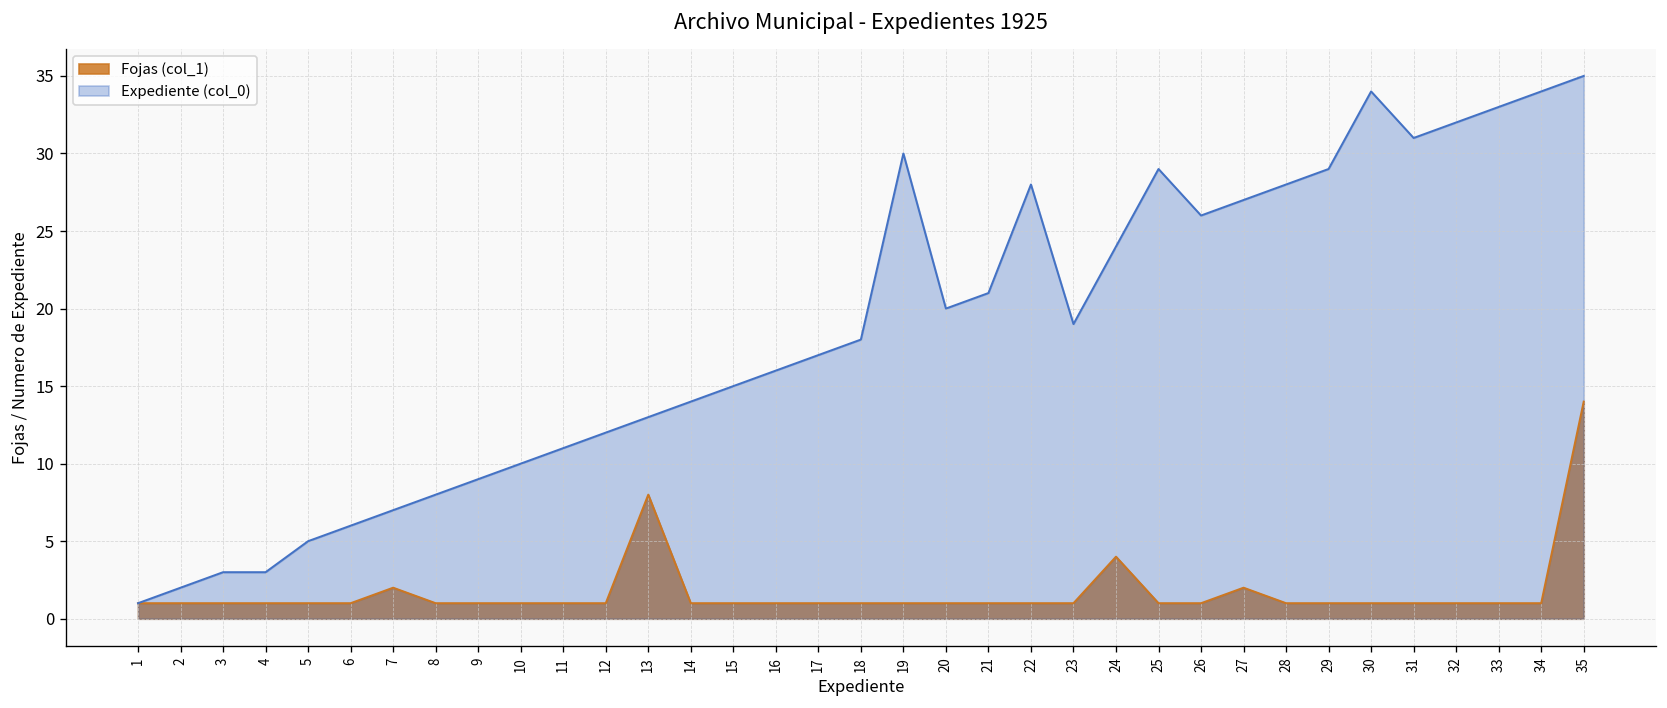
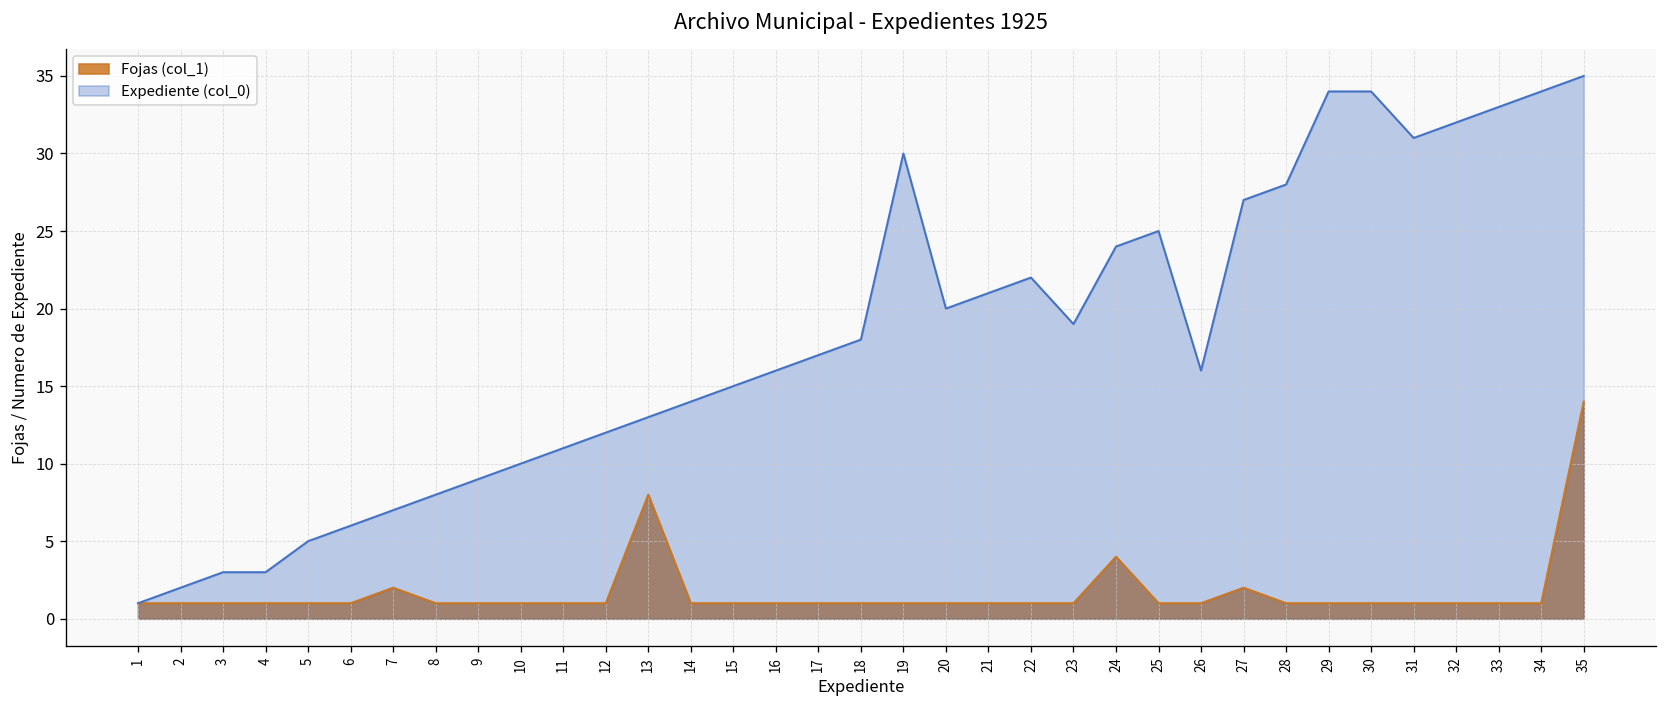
  {
    "Fojas (col_1)": {
      "2": 1,
      "3": 1,
      "4": 1,
      "5": 1,
      "6": 1,
      "7": 2,
      "8": 1,
      "9": 1,
      "10": 1,
      "11": 1,
      "12": 1,
      "13": 8,
      "14": 1,
      "15": 1,
      "16": 1,
      "17": 1,
      "18": 1,
      "19": 1,
      "20": 1,
      "21": 1,
      "22": 1,
      "23": 1,
      "24": 4,
      "25": 1,
      "26": 1,
      "27": 2,
      "28": 1,
      "29": 1,
      "30": 1,
      "31": 1,
      "32": 1,
      "33": 1,
      "34": 1,
      "35": 14
    },
    "Expediente (col_0)": {
      "2": 2,
      "3": 3,
      "4": 3,
      "5": 5,
      "6": 6,
      "7": 7,
      "8": 8,
      "9": 9,
      "10": 10,
      "11": 11,
      "12": 12,
      "13": 13,
      "14": 14,
      "15": 15,
      "16": 16,
      "17": 17,
      "18": 18,
      "19": 30,
      "20": 20,
      "21": 21,
-     "22": 28,
+     "22": 22,
      "23": 19,
      "24": 24,
-     "25": 29,
-     "26": 26,
+     "25": 25,
+     "26": 16,
      "27": 27,
      "28": 28,
-     "29": 29,
+     "29": 34,
      "30": 34,
      "31": 31,
      "32": 32,
      "33": 33,
      "34": 34,
      "35": 35
    }
  }
